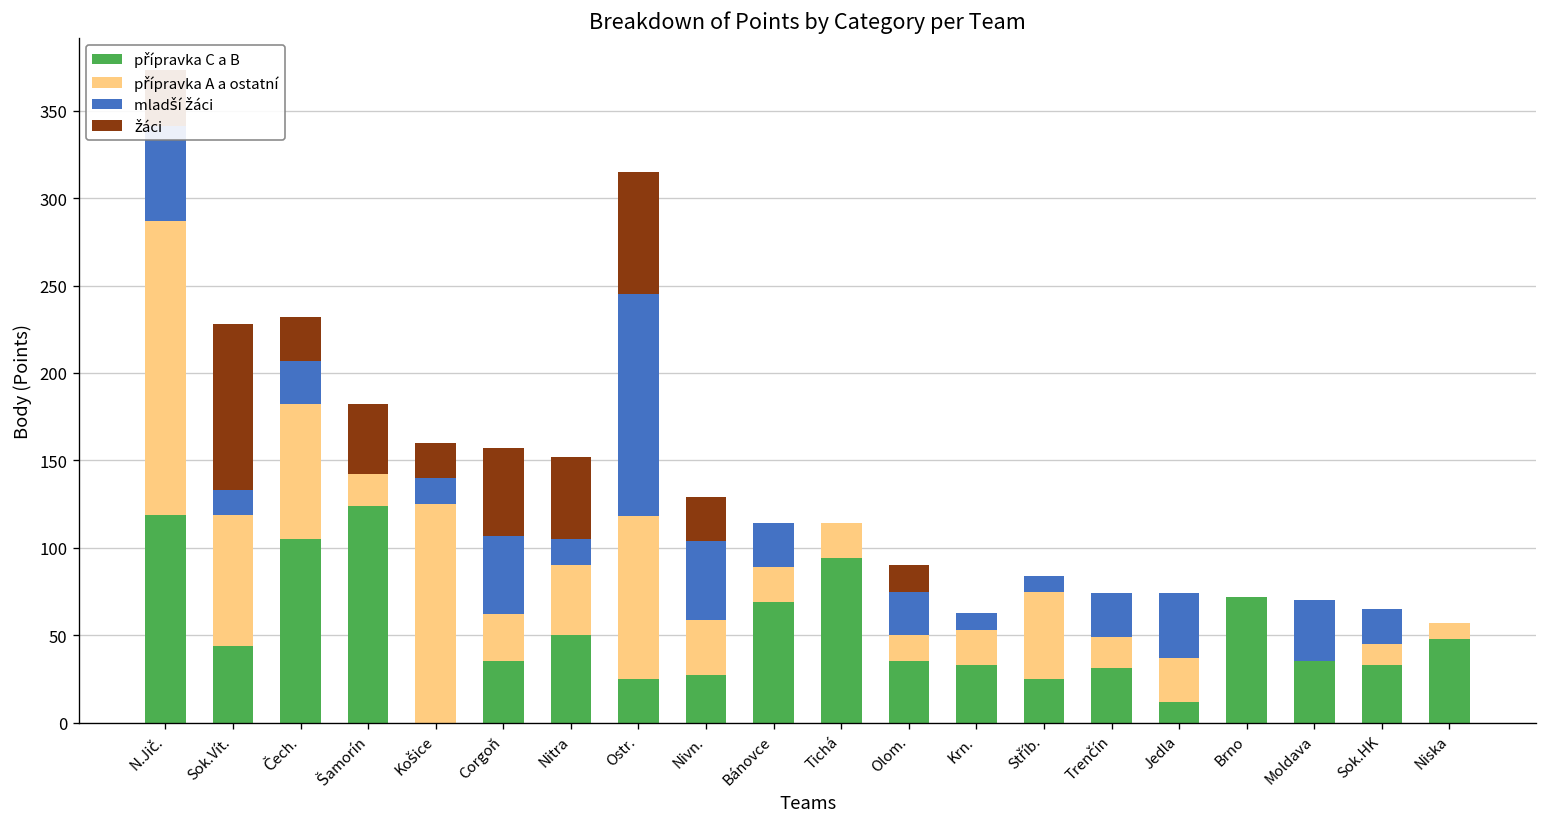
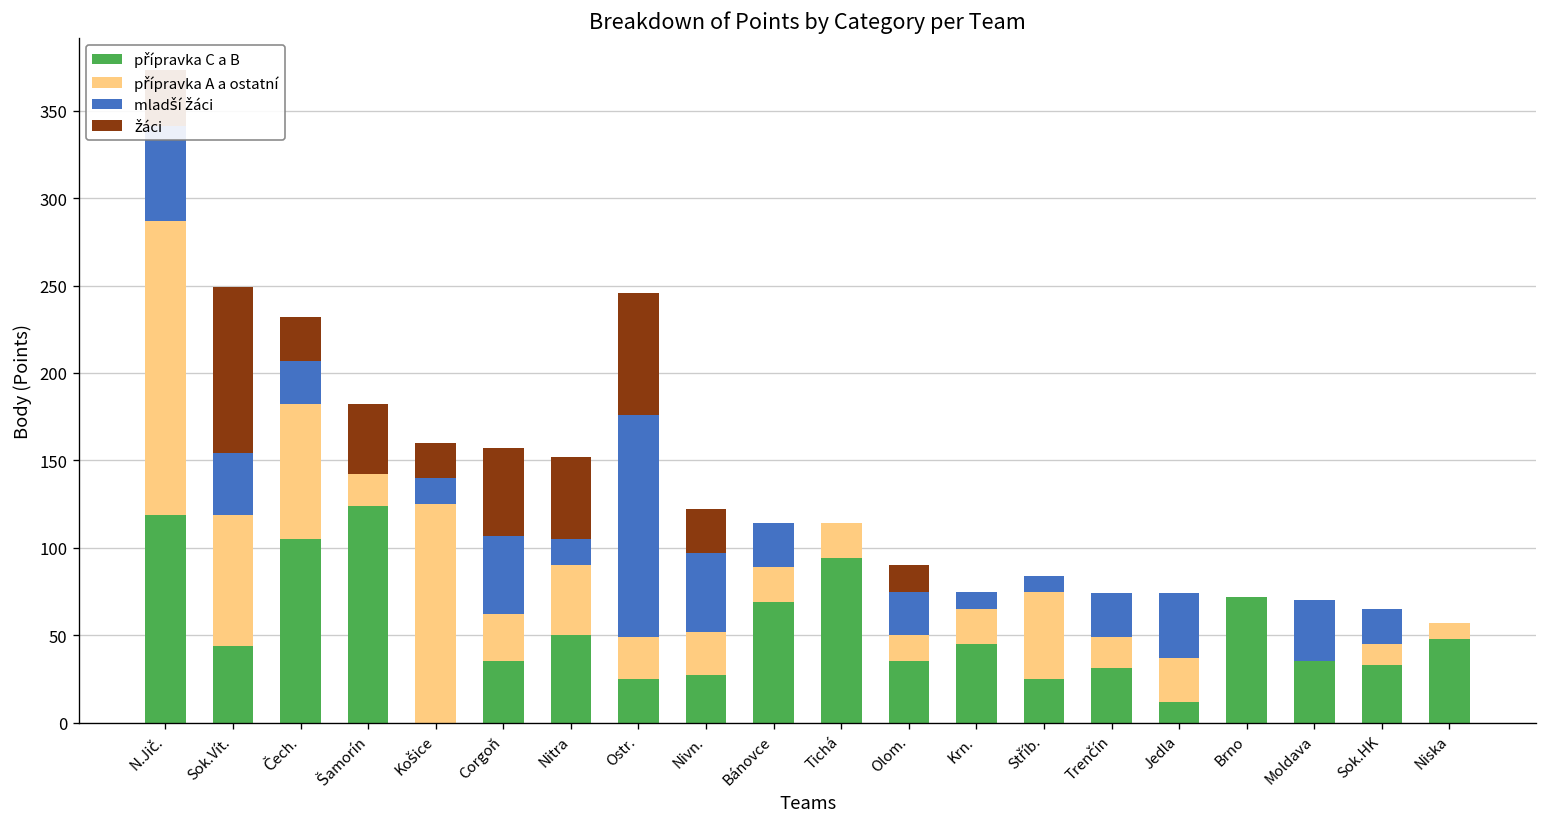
  {
    "přípravka C a B": {
      "N.Jič.": 119,
      "Sok.Vít.": 44,
      "Čech.": 105,
      "Šamorín": 124,
      "Košice": 0,
      "Corgoň": 35,
      "Nitra": 50,
      "Ostr.": 25,
      "Nivn.": 27,
      "Bánovce": 69,
      "Tichá": 94,
      "Olom.": 35,
-     "Krn.": 33,
+     "Krn.": 45,
      "Stříb.": 25,
      "Trenčín": 31,
      "Jedla": 12,
      "Brno": 72,
      "Moldava": 35,
      "Sok.HK": 33,
      "Niska": 48
    },
    "přípravka A a ostatní": {
      "N.Jič.": 168,
      "Sok.Vít.": 75,
      "Čech.": 77,
      "Šamorín": 18,
      "Košice": 125,
      "Corgoň": 27,
      "Nitra": 40,
-     "Ostr.": 93,
-     "Nivn.": 32,
+     "Ostr.": 24,
+     "Nivn.": 25,
      "Bánovce": 20,
      "Tichá": 20,
      "Olom.": 15,
      "Krn.": 20,
      "Stříb.": 50,
      "Trenčín": 18,
      "Jedla": 25,
      "Brno": 0,
      "Moldava": 0,
      "Sok.HK": 12,
      "Niska": 9
    },
    "mladší žáci": {
-     "Sok.Vít.": 14,
+     "Sok.Vít.": 35,
      "Čech.": 25,
      "Šamorín": 0,
      "Košice": 15,
      "Corgoň": 45,
      "Nitra": 15,
      "Ostr.": 127,
      "Nivn.": 45,
      "Bánovce": 25,
      "Tichá": 0,
      "Olom.": 25,
      "Krn.": 10,
      "Stříb.": 9,
      "Trenčín": 25,
      "Jedla": 37,
      "Brno": 0,
      "Moldava": 35,
      "Sok.HK": 20,
      "Niska": 0
    },
    "žáci": {
      "Sok.Vít.": 95,
      "Čech.": 25,
      "Šamorín": 40,
      "Košice": 20,
      "Corgoň": 50,
      "Nitra": 47,
      "Ostr.": 70,
      "Nivn.": 25,
      "Bánovce": 0,
      "Tichá": 0,
      "Olom.": 15,
      "Krn.": 0,
      "Stříb.": 0,
      "Trenčín": 0,
      "Jedla": 0,
      "Brno": 0,
      "Moldava": 0,
      "Sok.HK": 0,
      "Niska": 0
    }
  }
